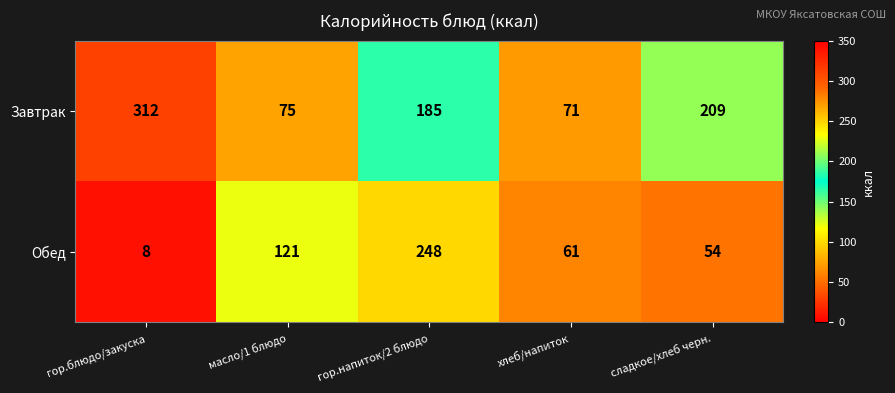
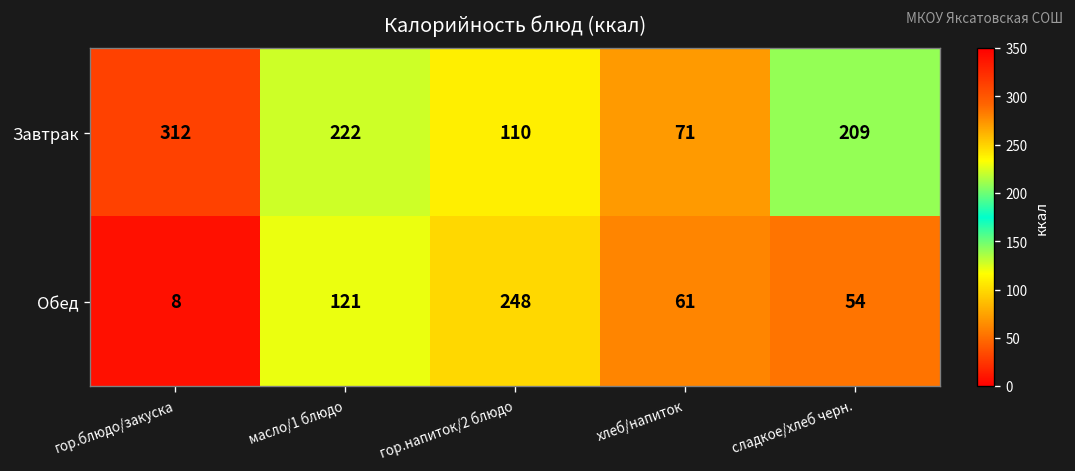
  {
    "Завтрак": {
      "гор.блюдо/закуска": 312,
-     "масло/1 блюдо": 75,
-     "гор.напиток/2 блюдо": 185,
+     "масло/1 блюдо": 222,
+     "гор.напиток/2 блюдо": 110,
      "хлеб/напиток": 71,
      "сладкое/хлеб черн.": 209
    },
    "Обед": {
      "гор.блюдо/закуска": 8,
      "масло/1 блюдо": 121,
      "гор.напиток/2 блюдо": 248,
      "хлеб/напиток": 61,
      "сладкое/хлеб черн.": 54
    }
  }
